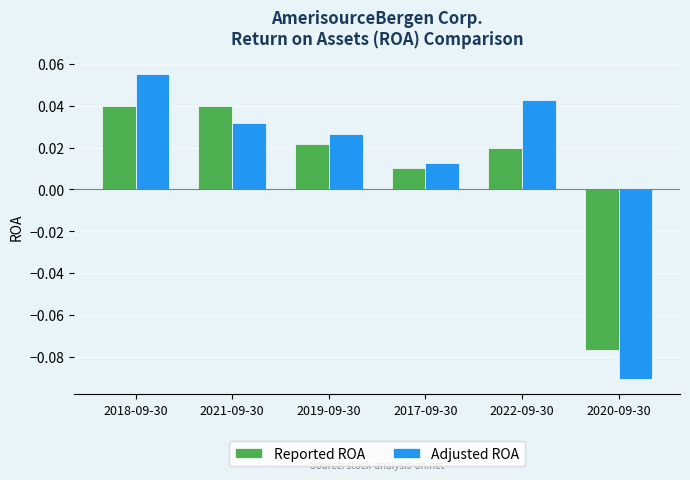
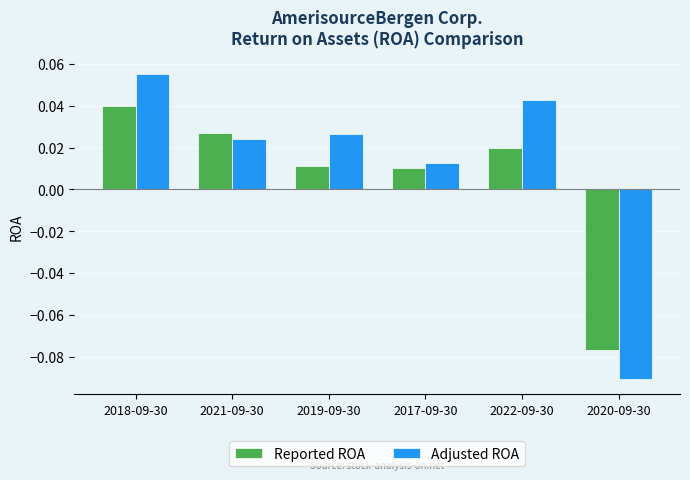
  {
    "Reported ROA": {
      "2018-09-30": 0.040,
-     "2021-09-30": 0.040,
-     "2019-09-30": 0.022,
+     "2021-09-30": 0.027,
+     "2019-09-30": 0.011,
      "2017-09-30": 0.010,
      "2022-09-30": 0.020,
      "2020-09-30": -0.077
    },
    "Adjusted ROA": {
      "2018-09-30": 0.055,
-     "2021-09-30": 0.032,
+     "2021-09-30": 0.024,
      "2019-09-30": 0.026,
      "2017-09-30": 0.013,
      "2022-09-30": 0.043,
      "2020-09-30": -0.091
    }
  }
